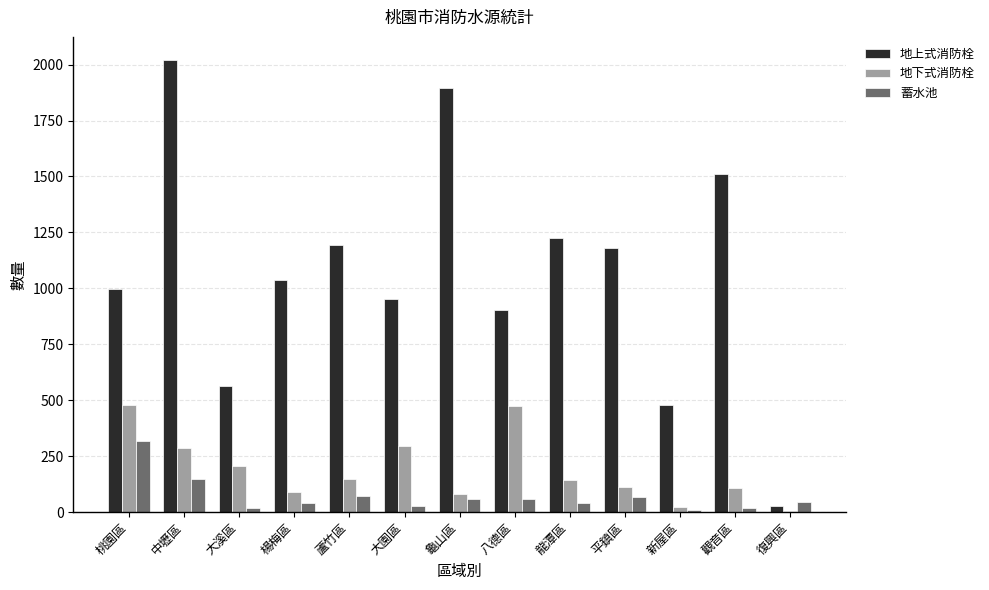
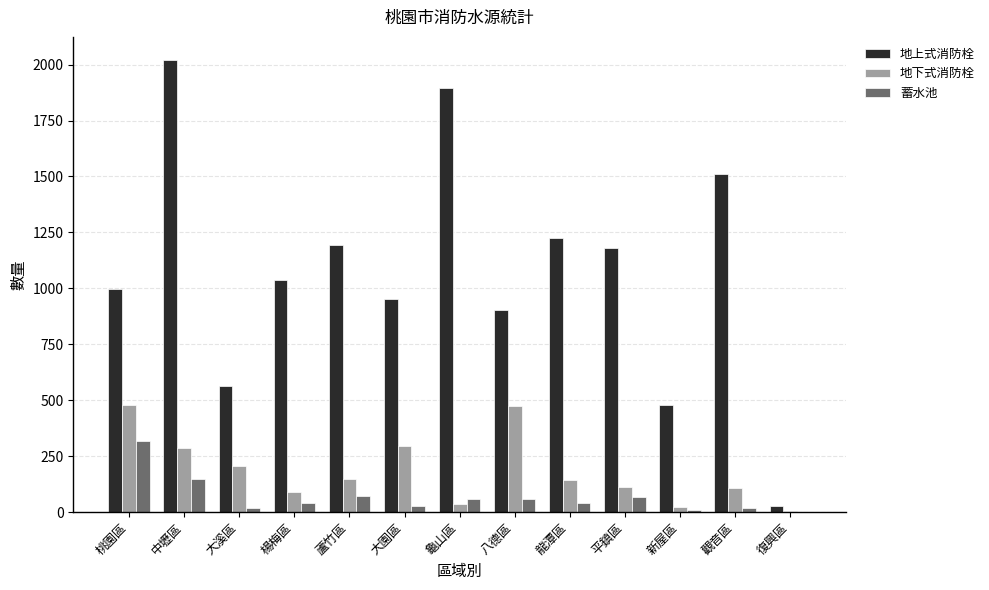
  {
    "地上式消防栓": {
      "桃園區": 1000,
      "中壢區": 2020,
      "大溪區": 560,
      "楊梅區": 1040,
      "蘆竹區": 1190,
      "大園區": 950,
      "龜山區": 1900,
      "八德區": 900,
      "龍潭區": 1230,
      "平鎮區": 1180,
      "新屋區": 480,
      "觀音區": 1510,
      "復興區": 30
    },
    "地下式消防栓": {
      "桃園區": 480,
      "中壢區": 290,
      "大溪區": 200,
      "楊梅區": 90,
      "蘆竹區": 150,
      "大園區": 290,
-     "龜山區": 80,
+     "龜山區": 40,
      "八德區": 470,
      "龍潭區": 140,
      "平鎮區": 110,
      "新屋區": 20,
      "觀音區": 110
    },
    "蓄水池": {
      "桃園區": 320,
      "中壢區": 150,
      "大溪區": 20,
      "楊梅區": 40,
      "蘆竹區": 70,
      "大園區": 30,
      "龜山區": 60,
      "八德區": 60,
      "龍潭區": 40,
      "平鎮區": 70,
      "觀音區": 20,
-     "復興區": 40
+     "復興區": 0
    }
  }
